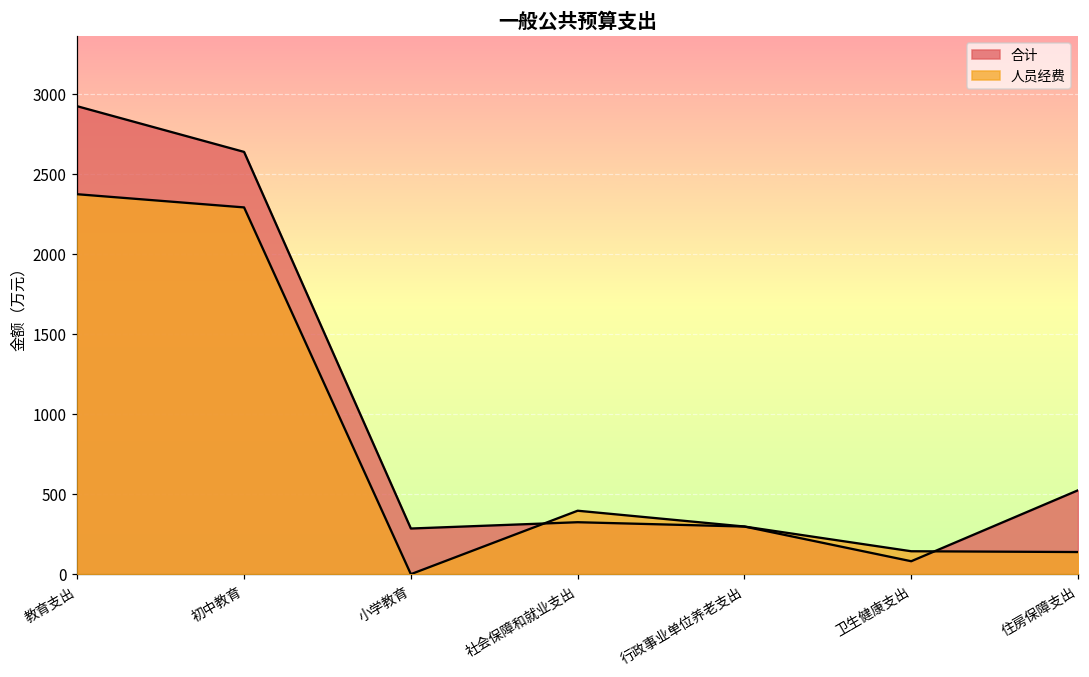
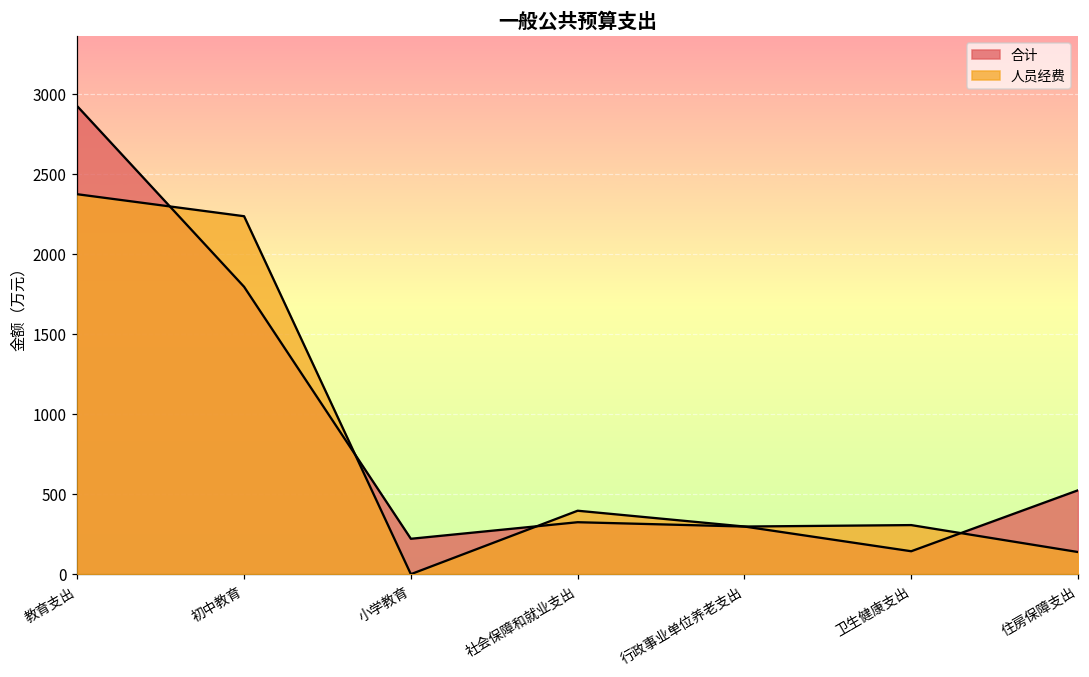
  {
    "合计": {
      "教育支出": 2920,
-     "初中教育": 2640,
-     "小学教育": 290,
+     "初中教育": 1800,
+     "小学教育": 220,
      "社会保障和就业支出": 320,
-     "卫生健康支出": 80,
+     "卫生健康支出": 140,
      "住房保障支出": 520
    },
    "人员经费": {
      "教育支出": 2370,
-     "初中教育": 2290,
+     "初中教育": 2240,
      "小学教育": 0,
      "社会保障和就业支出": 400,
-     "卫生健康支出": 140,
+     "卫生健康支出": 310,
      "住房保障支出": 140
    }
  }
